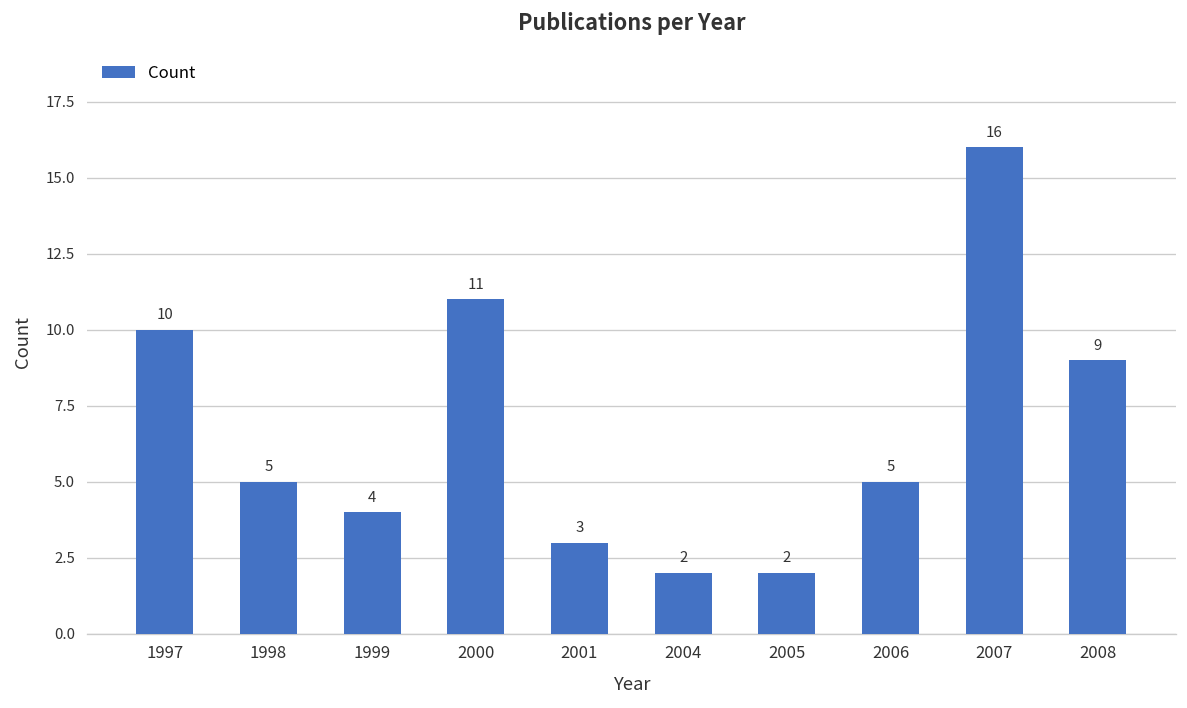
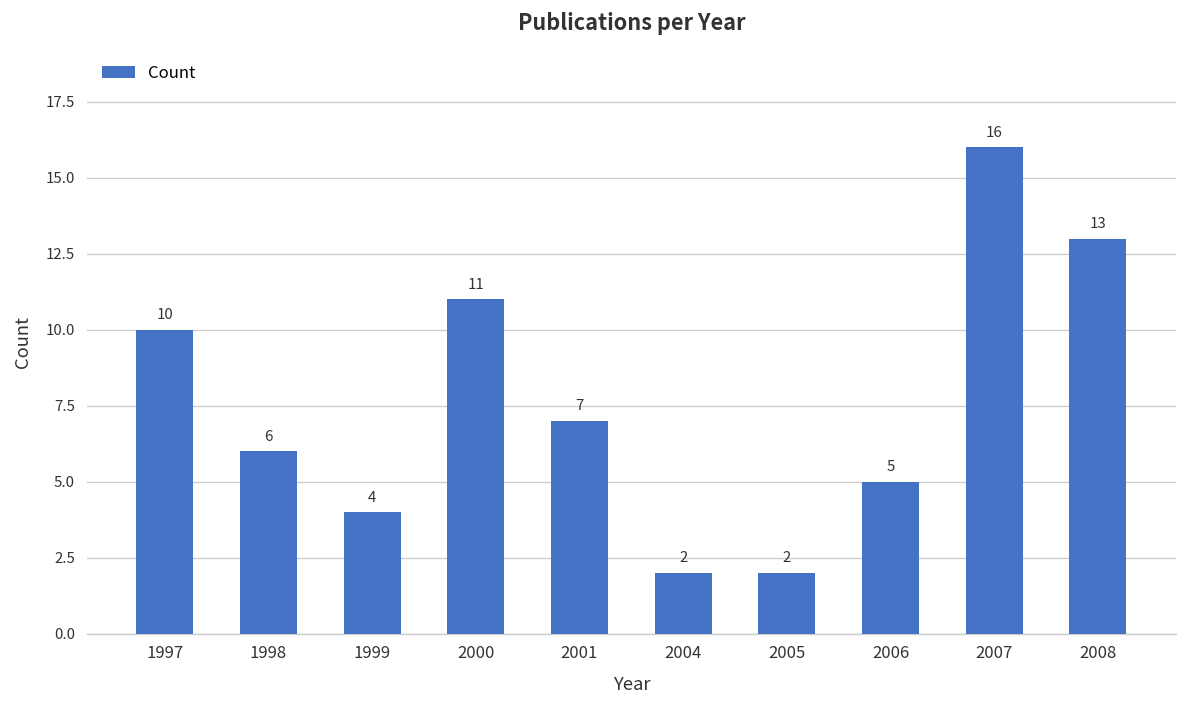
  {
    "1997": 10,
-   "1998": 5,
+   "1998": 6,
    "1999": 4,
    "2000": 11,
-   "2001": 3,
+   "2001": 7,
    "2004": 2,
    "2005": 2,
    "2006": 5,
    "2007": 16,
-   "2008": 9
+   "2008": 13
  }
